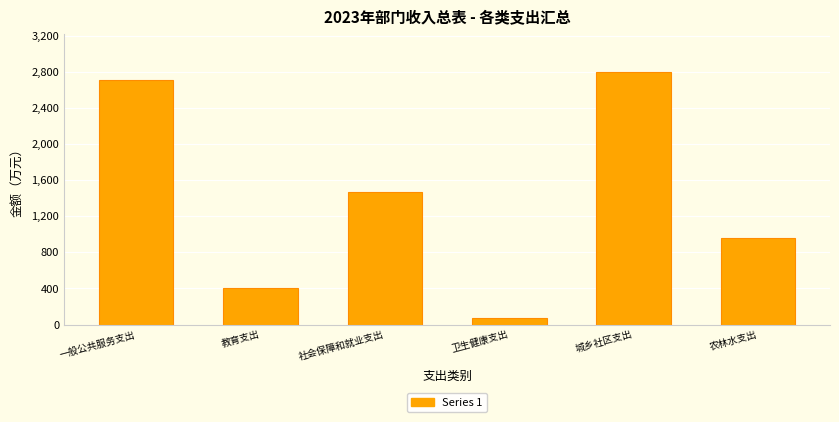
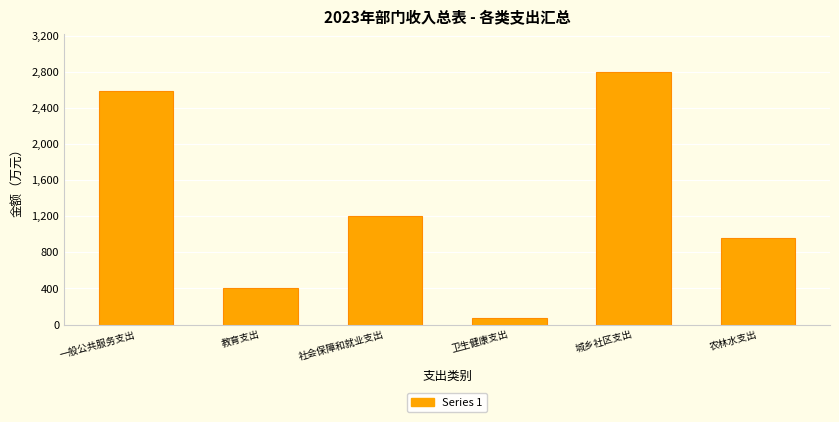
  {
-   "一般公共服务支出": "2,700",
+   "一般公共服务支出": "2,600",
    "教育支出": "400",
-   "社会保障和就业支出": "1,500",
+   "社会保障和就业支出": "1,200",
    "卫生健康支出": "100",
    "城乡社区支出": "2,800",
    "农林水支出": "1,000"
  }
